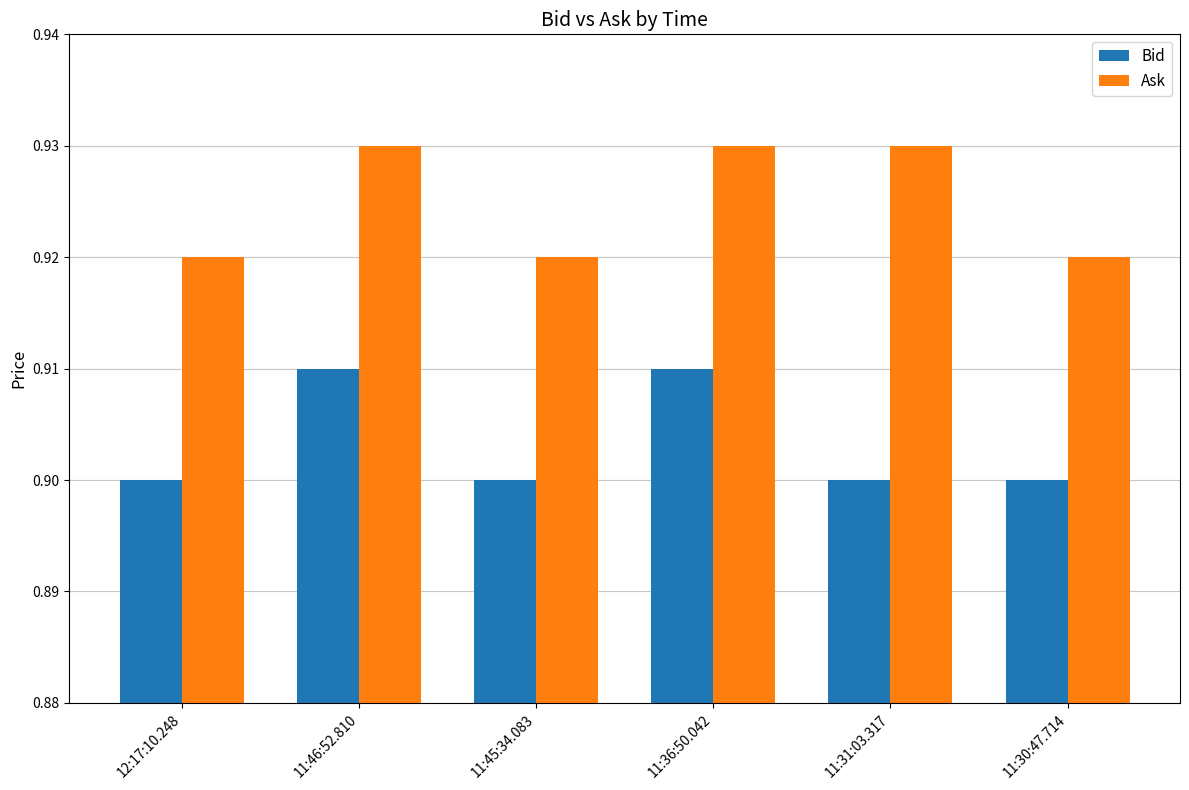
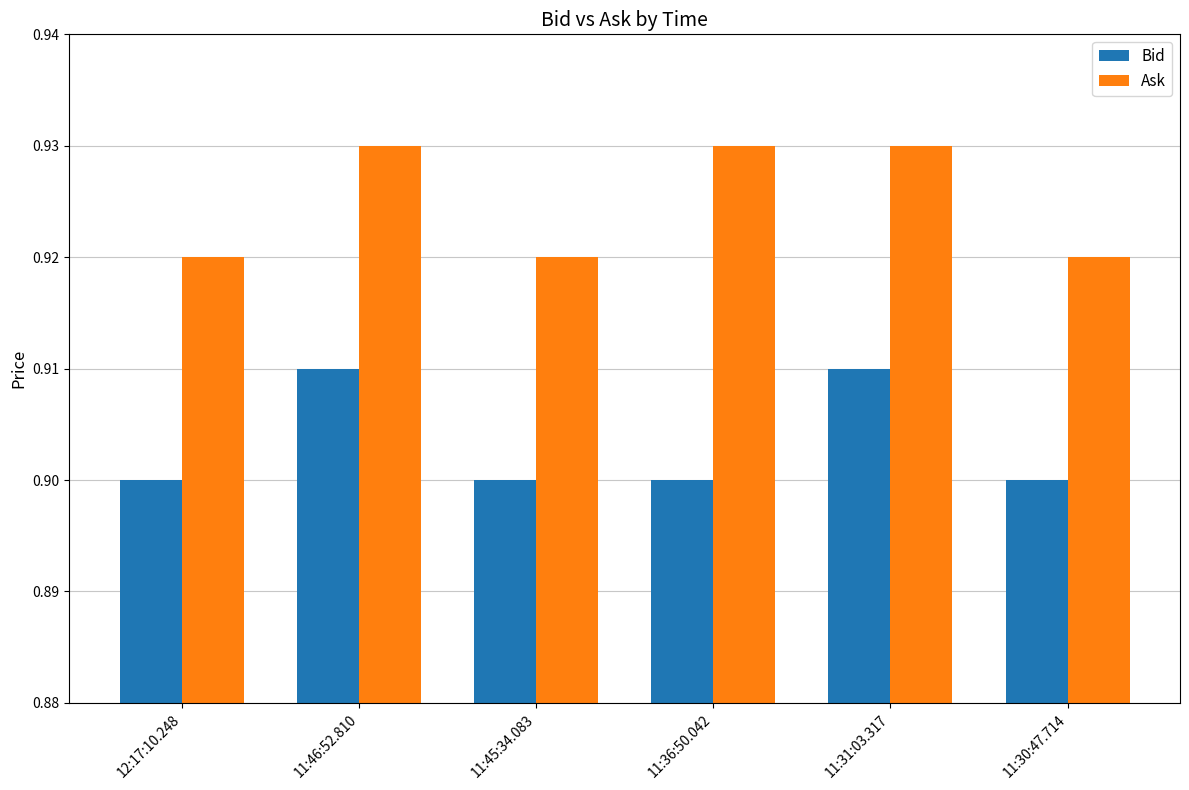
  {
    "Bid": {
      "12:17:10.248": 0.90,
      "11:46:52.810": 0.91,
      "11:45:34.083": 0.90,
-     "11:36:50.042": 0.91,
-     "11:31:03.317": 0.90,
+     "11:36:50.042": 0.90,
+     "11:31:03.317": 0.91,
      "11:30:47.714": 0.90
    },
    "Ask": {
      "12:17:10.248": 0.92,
      "11:46:52.810": 0.93,
      "11:45:34.083": 0.92,
      "11:36:50.042": 0.93,
      "11:31:03.317": 0.93,
      "11:30:47.714": 0.92
    }
  }
